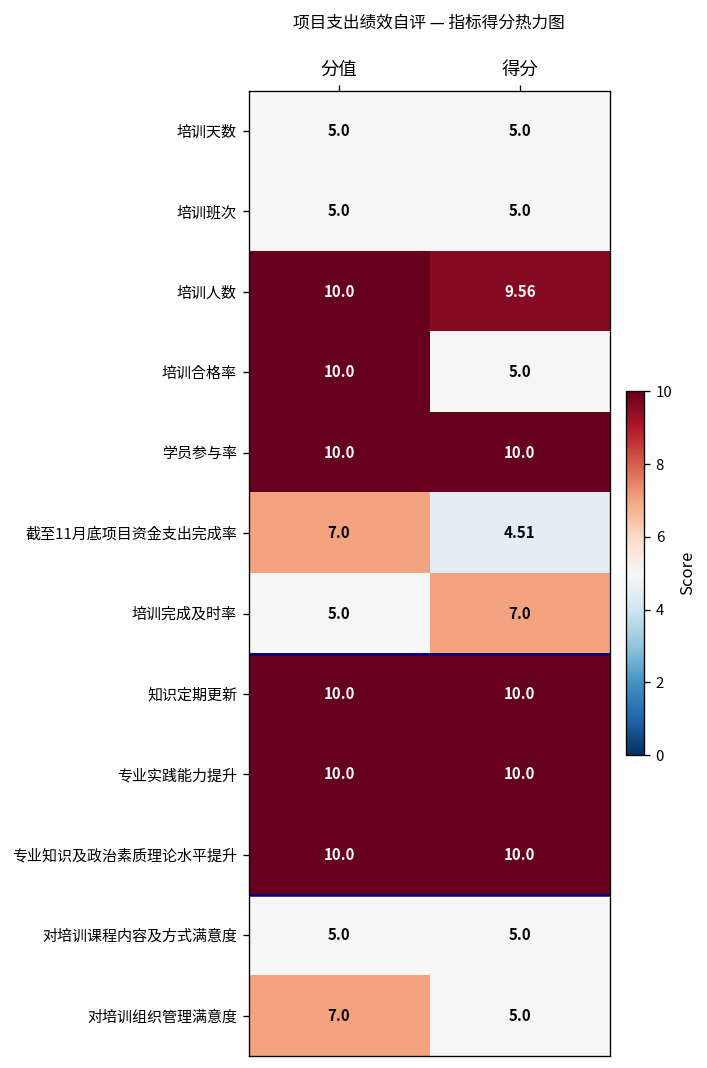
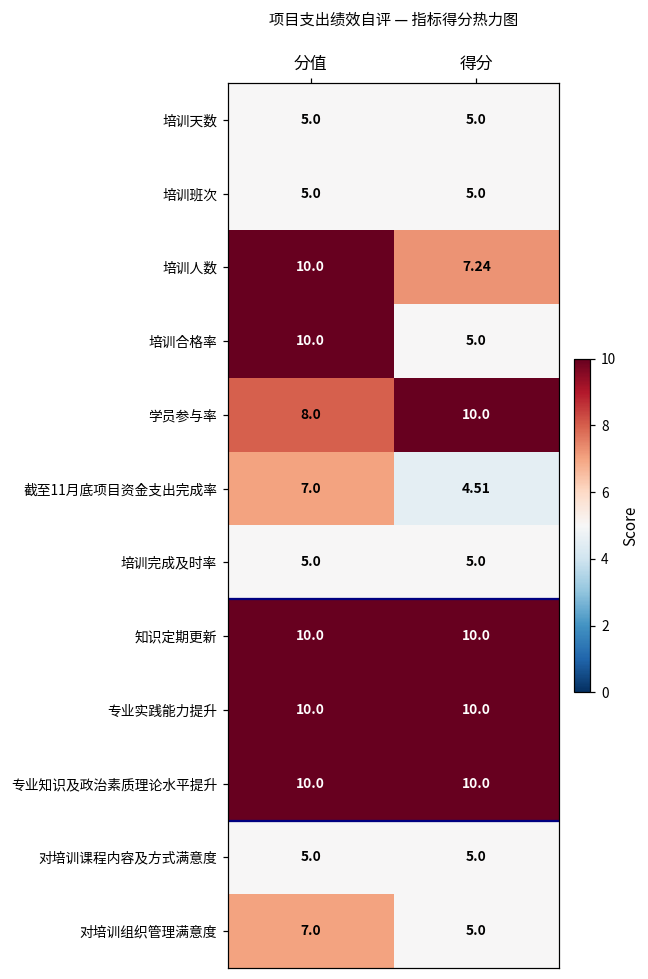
  {
    "培训天数": {
      "分值": 5.0,
      "得分": 5.0
    },
    "培训班次": {
      "分值": 5.0,
      "得分": 5.0
    },
    "培训人数": {
      "分值": 10.0,
-     "得分": 9.56
+     "得分": 7.24
    },
    "培训合格率": {
      "分值": 10.0,
      "得分": 5.0
    },
    "学员参与率": {
-     "分值": 10.0,
+     "分值": 8.0,
      "得分": 10.0
    },
    "截至11月底项目资金支出完成率": {
      "分值": 7.0,
      "得分": 4.51
    },
    "培训完成及时率": {
      "分值": 5.0,
-     "得分": 7.0
+     "得分": 5.0
    },
    "知识定期更新": {
      "分值": 10.0,
      "得分": 10.0
    },
    "专业实践能力提升": {
      "分值": 10.0,
      "得分": 10.0
    },
    "专业知识及政治素质理论水平提升": {
      "分值": 10.0,
      "得分": 10.0
    },
    "对培训课程内容及方式满意度": {
      "分值": 5.0,
      "得分": 5.0
    },
    "对培训组织管理满意度": {
      "分值": 7.0,
      "得分": 5.0
    }
  }
